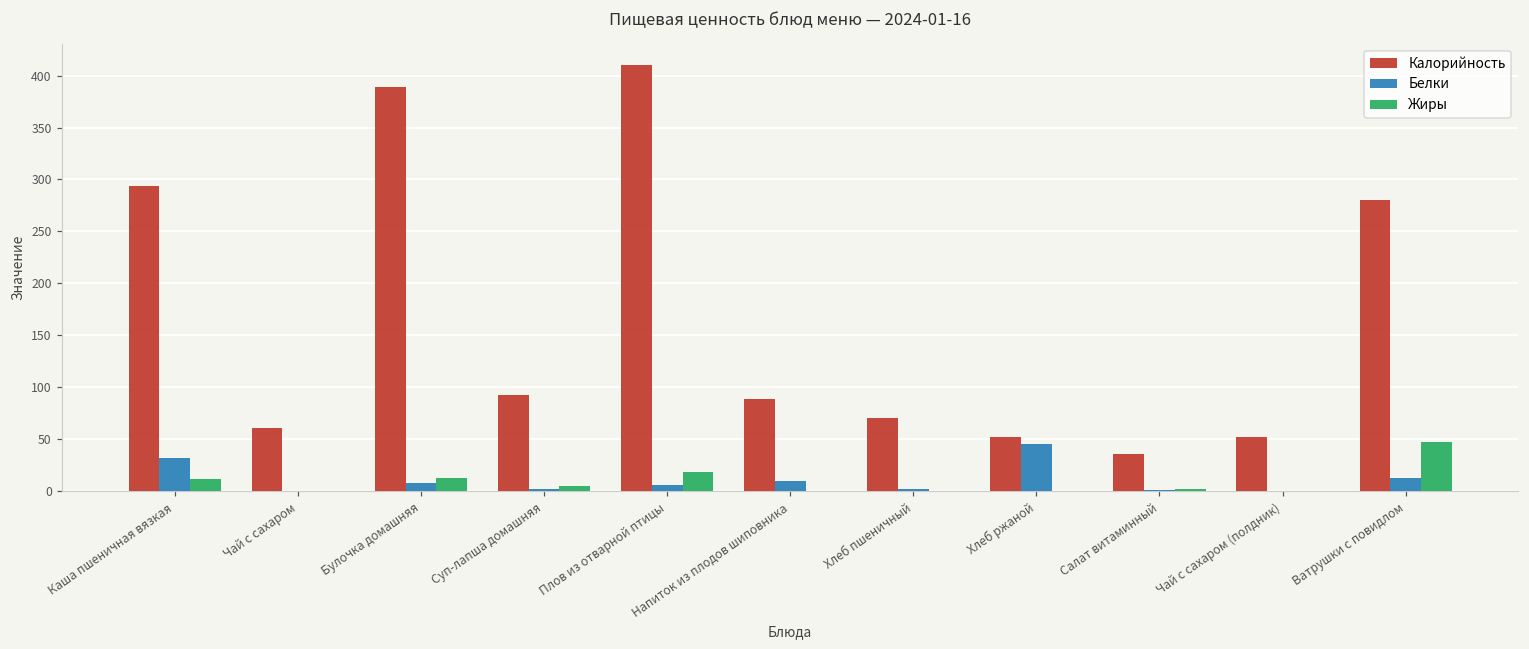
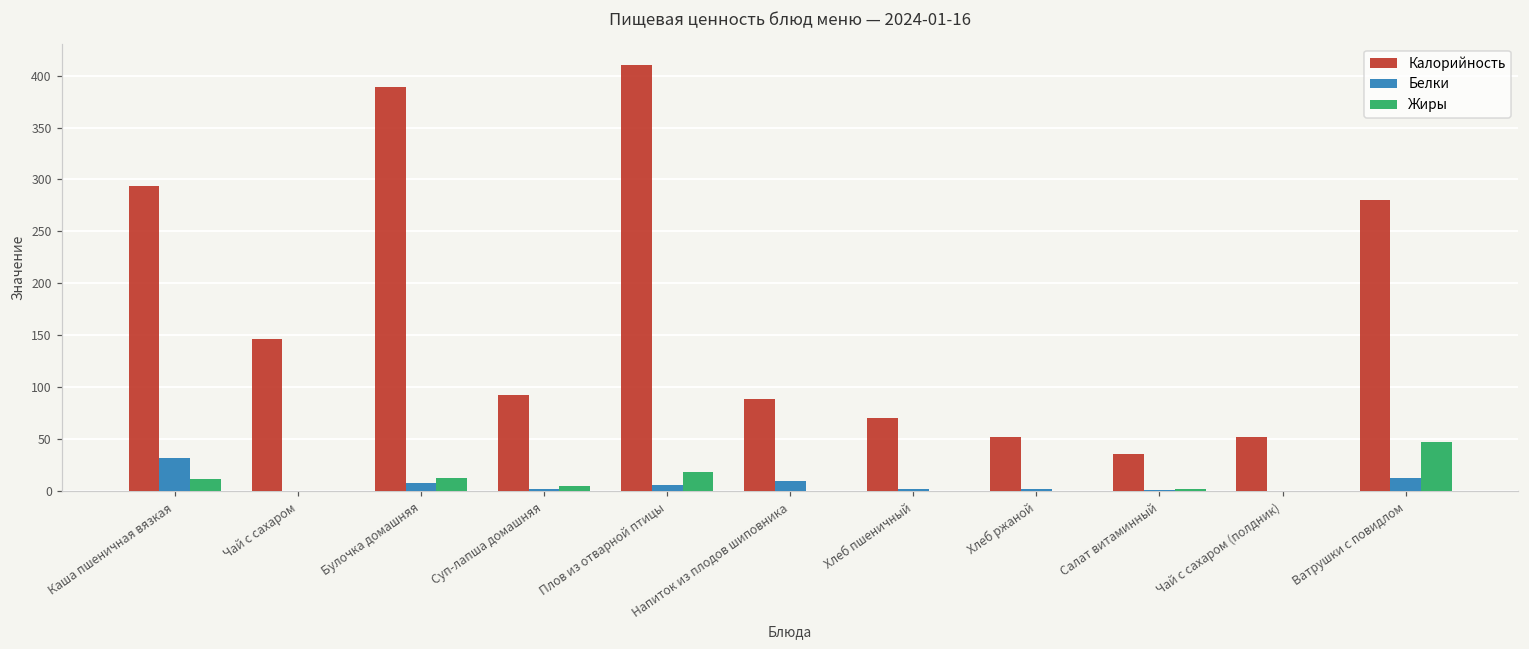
  {
    "Калорийность": {
      "Каша пшеничная вязкая": 290,
-     "Чай с сахаром": 60,
+     "Чай с сахаром": 150,
      "Булочка домашняя": 390,
      "Суп-лапша домашняя": 90,
      "Плов из отварной птицы": 410,
      "Напиток из плодов шиповника": 90,
      "Хлеб пшеничный": 70,
      "Хлеб ржаной": 50,
      "Салат витаминный": 40,
      "Чай с сахаром (полдник)": 50,
      "Ватрушки с повидлом": 280
    },
    "Белки": {
      "Каша пшеничная вязкая": 30,
      "Булочка домашняя": 10,
      "Плов из отварной птицы": 10,
      "Напиток из плодов шиповника": 10,
-     "Хлеб ржаной": 50,
+     "Хлеб ржаной": 0,
      "Чай с сахаром (полдник)": 0,
      "Ватрушки с повидлом": 10
    },
    "Жиры": {
      "Каша пшеничная вязкая": 10,
      "Чай с сахаром": 0,
      "Булочка домашняя": 10,
      "Суп-лапша домашняя": 0,
      "Плов из отварной птицы": 20,
      "Чай с сахаром (полдник)": 0,
      "Ватрушки с повидлом": 50
    }
  }
